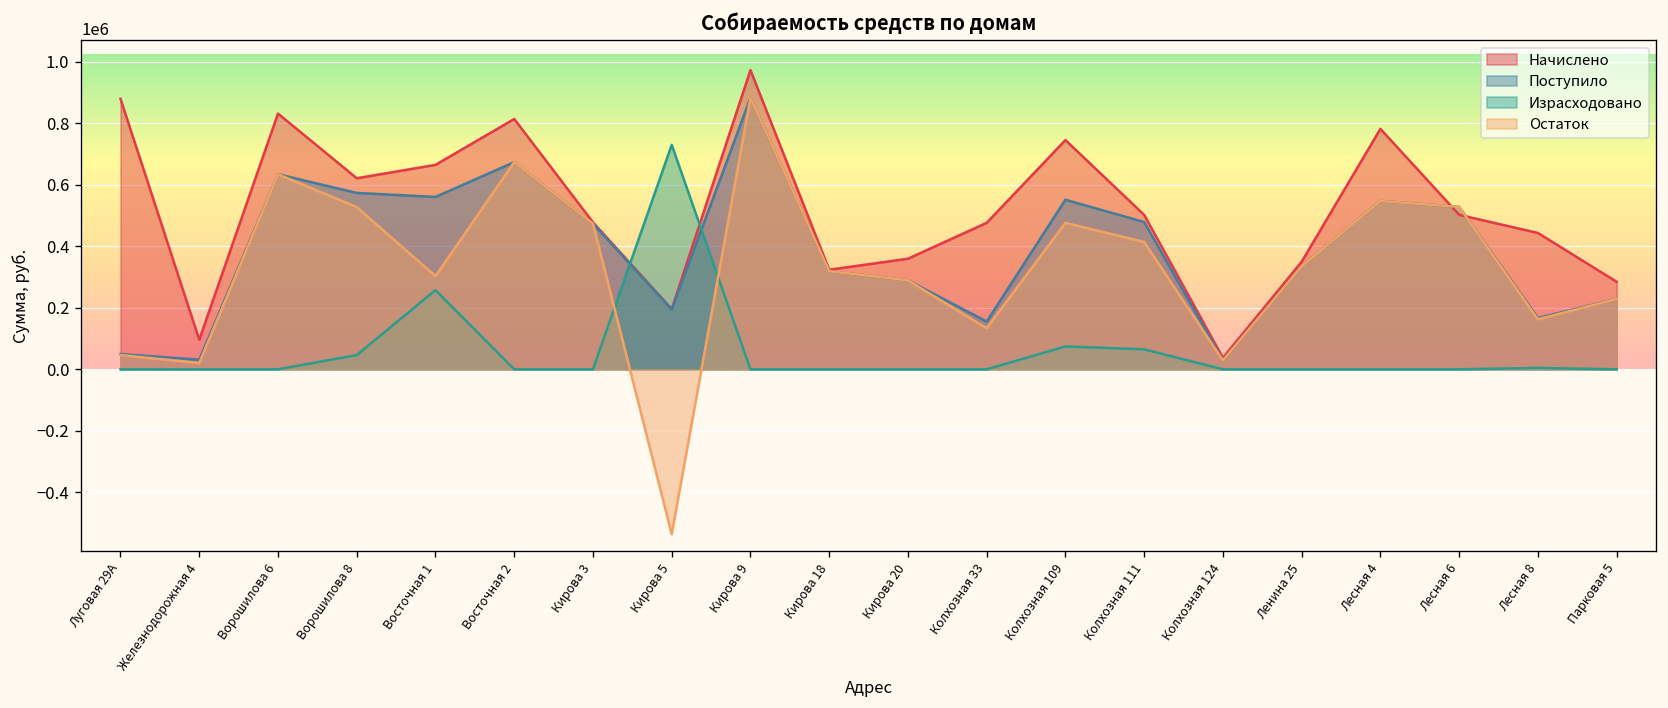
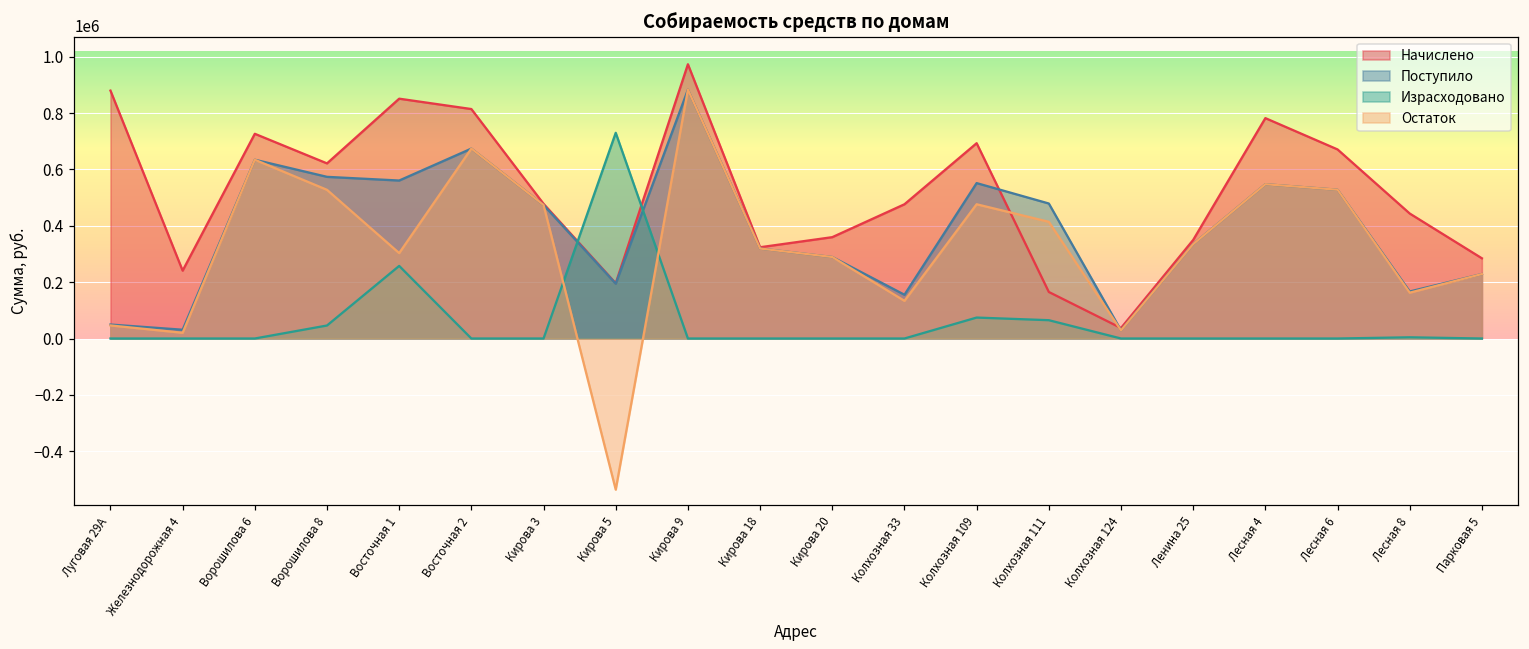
  {
    "Начислено": {
      "Луговая 29А": 880000,
-     "Железнодорожная 4": 100000,
-     "Ворошилова 6": 830000,
+     "Железнодорожная 4": 240000,
+     "Ворошилова 6": 730000,
      "Ворошилова 8": 620000,
-     "Восточная 1": 670000,
+     "Восточная 1": 850000,
      "Восточная 2": 810000,
      "Кирова 9": 970000,
      "Кирова 20": 360000,
      "Колхозная 33": 480000,
-     "Колхозная 109": 750000,
-     "Колхозная 111": 500000,
+     "Колхозная 109": 690000,
+     "Колхозная 111": 170000,
      "Ленина 25": 350000,
      "Лесная 4": 780000,
-     "Лесная 6": 500000,
+     "Лесная 6": 670000,
      "Лесная 8": 440000,
      "Парковая 5": 280000
    }
  }
